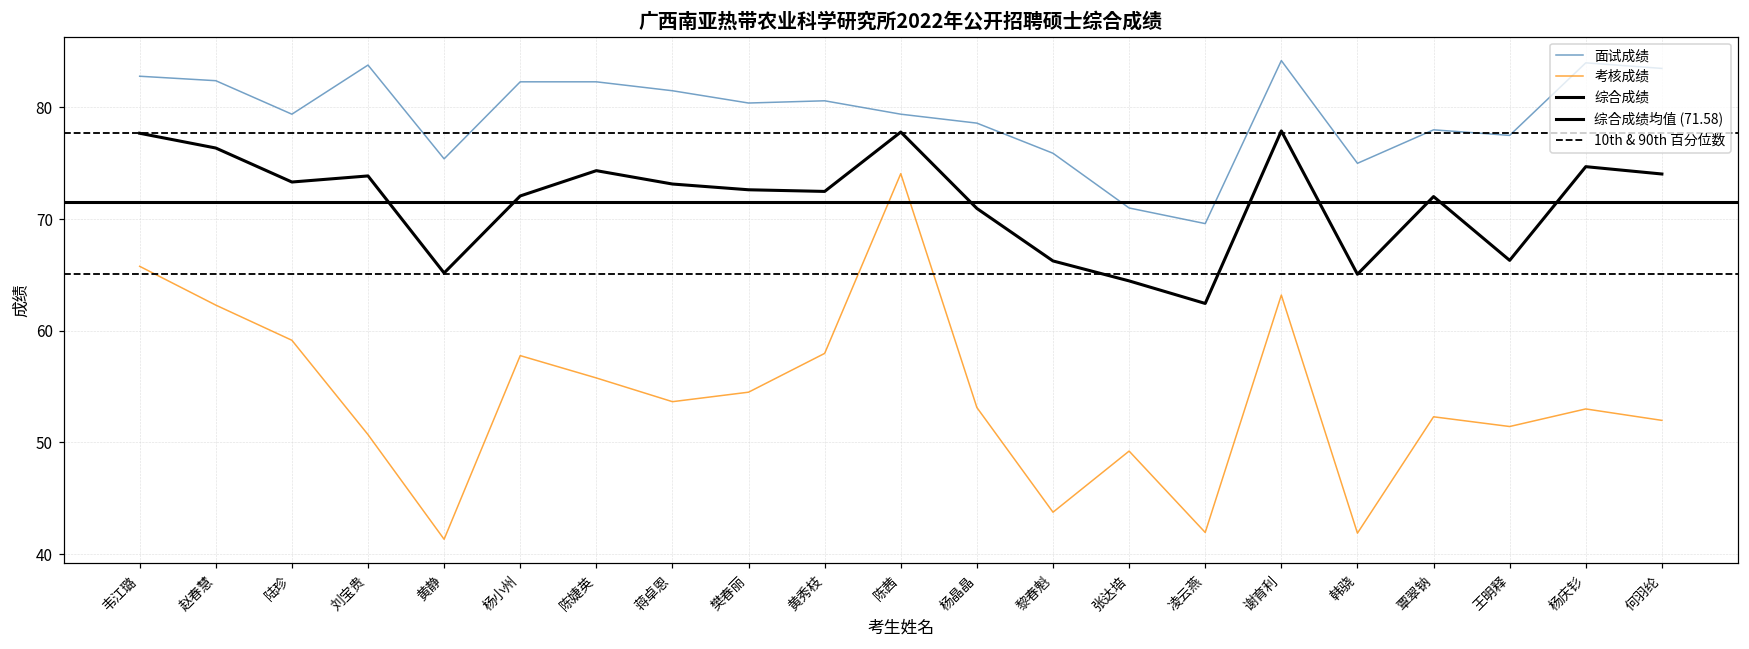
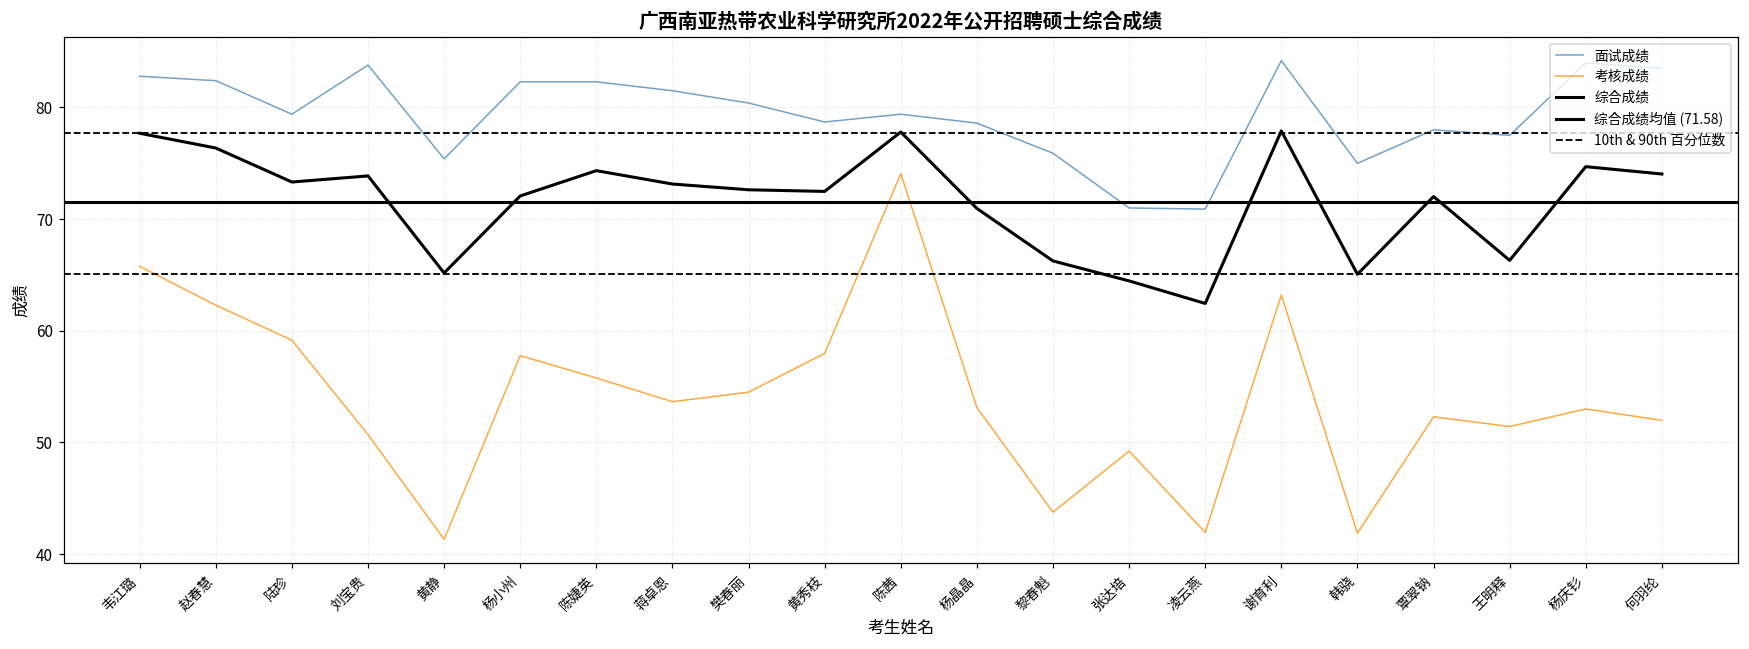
  {
    "面试成绩": {
      "韦江璐": 82.8,
      "赵春慧": 82.4,
      "陆珍": 79.4,
      "刘宝贵": 83.8,
      "黄静": 75.4,
      "杨小州": 82.3,
      "陈婕英": 82.3,
      "蒋卓恩": 81.5,
      "樊春丽": 80.4,
-     "黄秀枝": 80.6,
+     "黄秀枝": 78.7,
      "陈茜": 79.4,
      "杨晶晶": 78.6,
      "黎春魁": 75.9,
      "张达培": 71.0,
-     "凌云燕": 69.6,
+     "凌云燕": 70.9,
      "谢育利": 84.2,
      "韩骁": 75.0,
      "覃翠钠": 78.0,
      "王明释": 77.5
    },
    "考核成绩": {
      "韦江璐": 65.8,
      "赵春慧": 62.3,
      "陆珍": 59.2,
      "刘宝贵": 50.7,
      "黄静": 41.3,
      "杨小州": 57.8,
      "陈婕英": 55.8,
      "蒋卓恩": 53.7,
      "樊春丽": 54.5,
      "黄秀枝": 58.0,
      "陈茜": 74.1,
      "杨晶晶": 53.1,
      "黎春魁": 43.8,
      "张达培": 49.2,
      "凌云燕": 41.9,
      "谢育利": 63.2,
      "韩骁": 41.9,
      "覃翠钠": 52.3,
      "王明释": 51.4,
      "杨庆钐": 53.0,
      "何羽纶": 52.0
    },
    "综合成绩": {
      "韦江璐": 77.7,
      "赵春慧": 76.4,
      "陆珍": 73.3,
      "刘宝贵": 73.9,
      "黄静": 65.2,
      "杨小州": 72.1,
      "陈婕英": 74.3,
      "蒋卓恩": 73.1,
      "樊春丽": 72.6,
      "黄秀枝": 72.5,
      "陈茜": 77.8,
      "杨晶晶": 71.0,
      "黎春魁": 66.3,
      "张达培": 64.5,
      "凌云燕": 62.4,
      "谢育利": 77.9,
      "韩骁": 65.1,
      "覃翠钠": 72.0,
      "王明释": 66.3,
      "杨庆钐": 74.7,
      "何羽纶": 74.0
    }
  }
